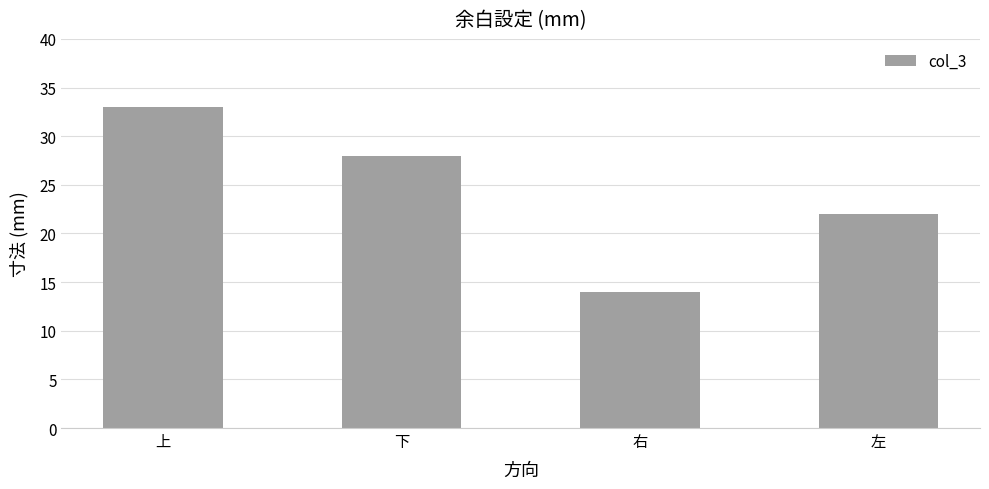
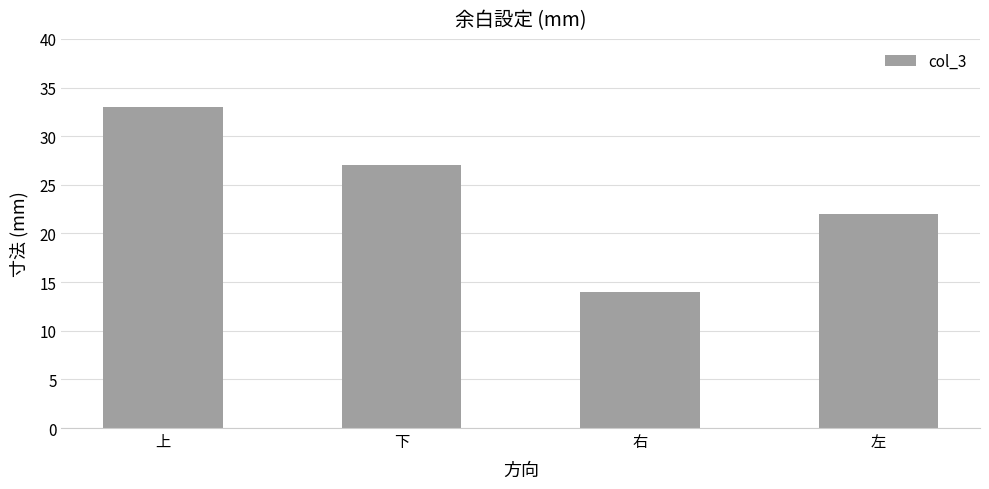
  {
    "上": 33,
-   "下": 28,
+   "下": 27,
    "右": 14,
    "左": 22
  }
